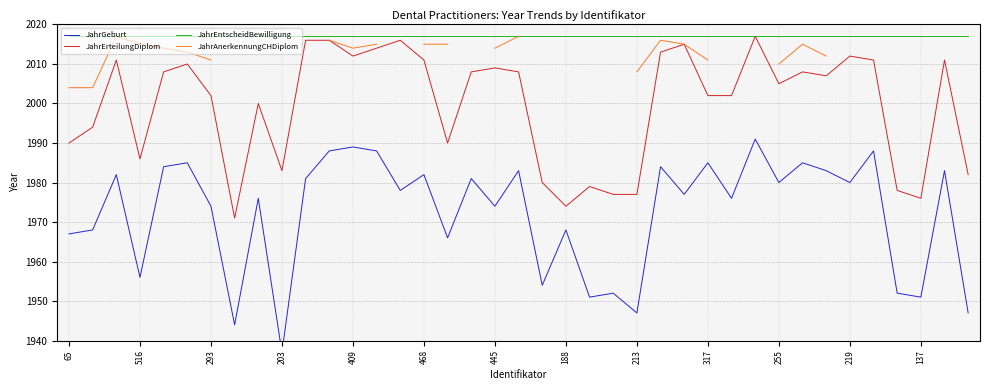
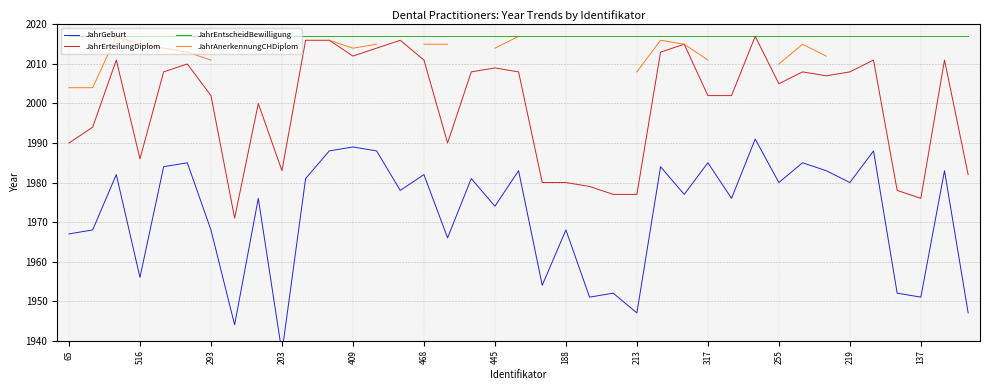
  {
    "JahrGeburt": {
      "65": 1967,
      "516": 1956,
-     "293": 1974,
+     "293": 1968,
      "409": 1989,
      "468": 1982,
      "445": 1974,
      "188": 1968,
      "213": 1947,
      "317": 1985,
      "255": 1980,
      "219": 1980,
      "137": 1951
    },
    "JahrErteilungDiplom": {
      "65": 1990,
      "516": 1986,
      "293": 2002,
      "203": 1983,
      "409": 2012,
      "468": 2011,
      "445": 2009,
-     "188": 1974,
+     "188": 1980,
      "213": 1977,
      "317": 2002,
      "255": 2005,
-     "219": 2012,
+     "219": 2008,
      "137": 1976
    },
    "JahrEntscheidBewilligung": {
      "409": 2017,
      "468": 2017,
      "445": 2017,
      "188": 2017,
      "213": 2017,
      "317": 2017,
      "255": 2017,
      "219": 2017,
      "137": 2017
    },
    "JahrAnerkennungCHDiplom": {
      "65": 2004,
      "293": 2011,
      "409": 2014,
      "468": 2015,
      "445": 2014,
      "213": 2008,
      "317": 2011,
      "255": 2010
    }
  }
